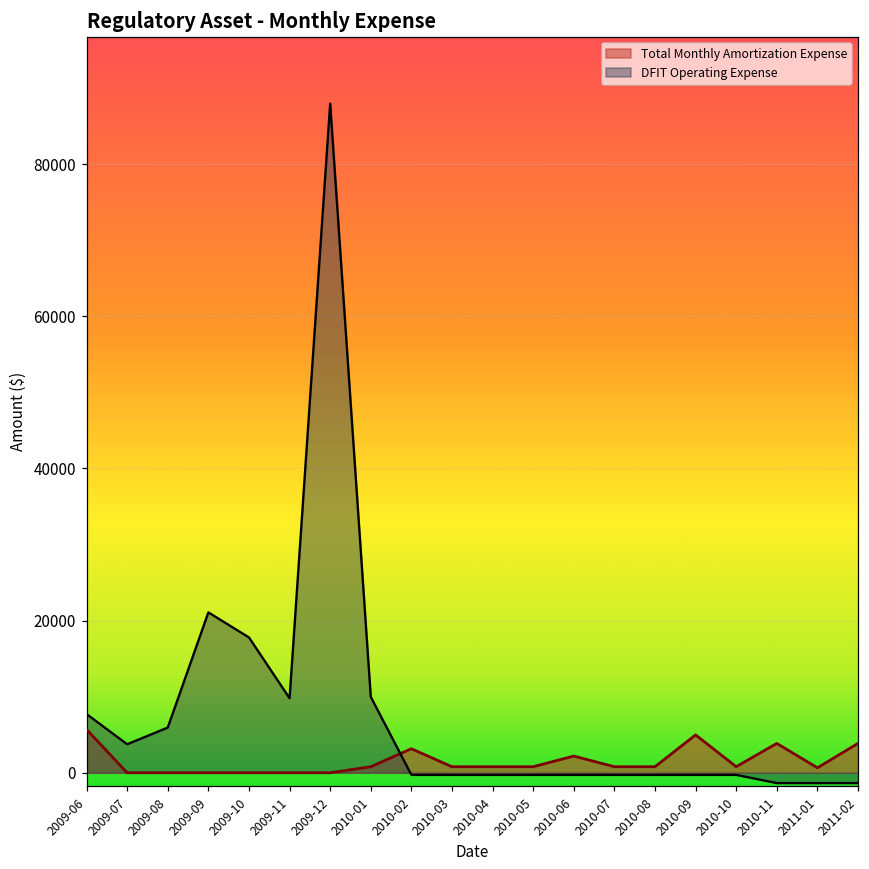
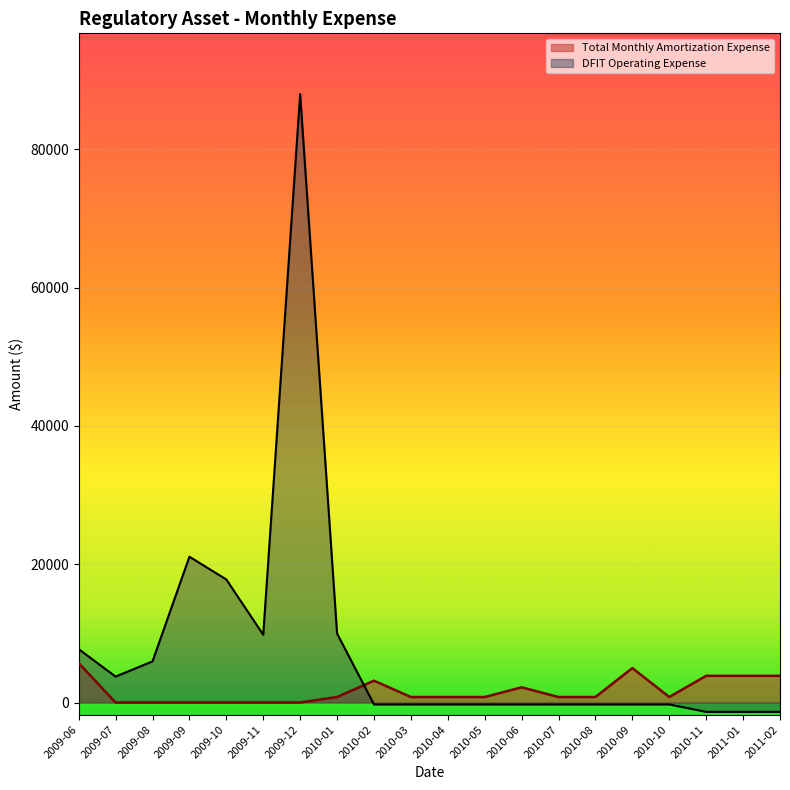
  {
    "Total Monthly Amortization Expense": {
      "2009-06": 6000,
      "2009-07": 0,
      "2009-08": 0,
      "2009-09": 0,
      "2009-10": 0,
      "2009-11": 0,
      "2009-12": 0,
      "2010-01": 1000,
      "2010-02": 3000,
      "2010-03": 1000,
      "2010-04": 1000,
      "2010-05": 1000,
      "2010-06": 2000,
      "2010-07": 1000,
      "2010-08": 1000,
      "2010-09": 5000,
      "2010-10": 1000,
      "2010-11": 4000,
-     "2011-01": 1000,
+     "2011-01": 4000,
      "2011-02": 4000
    }
  }
